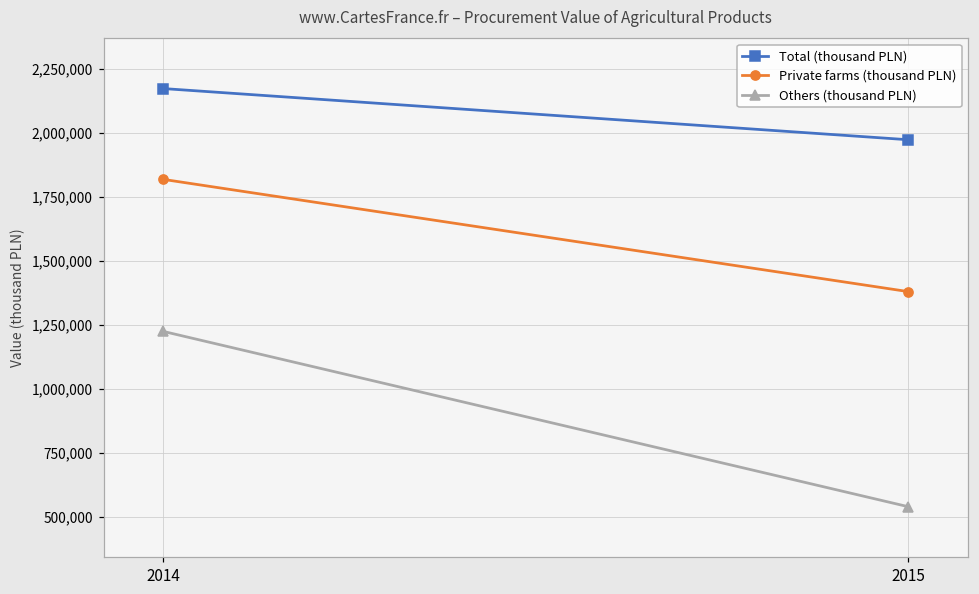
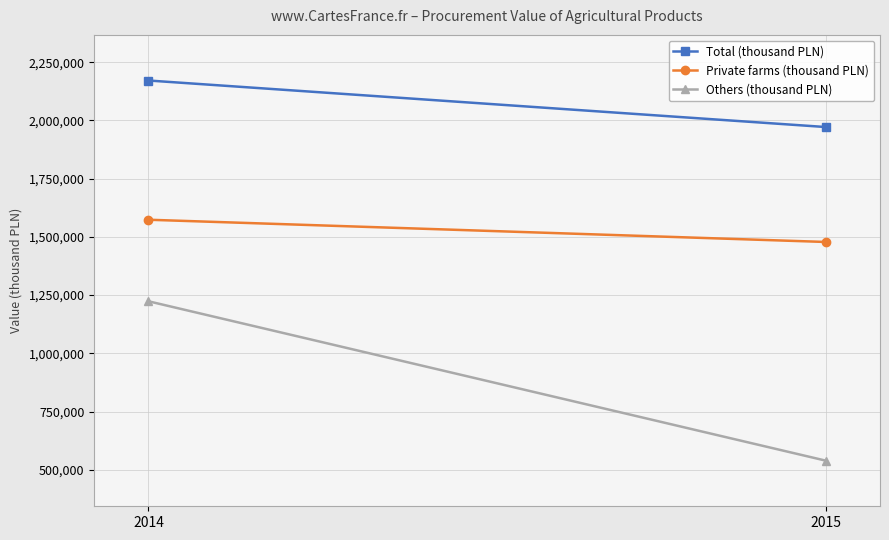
  {
    "Total (thousand PLN)": {
      "2014": "2,170,000",
      "2015": "1,970,000"
    },
    "Private farms (thousand PLN)": {
-     "2014": "1,820,000",
-     "2015": "1,380,000"
+     "2014": "1,570,000",
+     "2015": "1,480,000"
    },
    "Others (thousand PLN)": {
      "2014": "1,220,000",
      "2015": "540,000"
    }
  }
